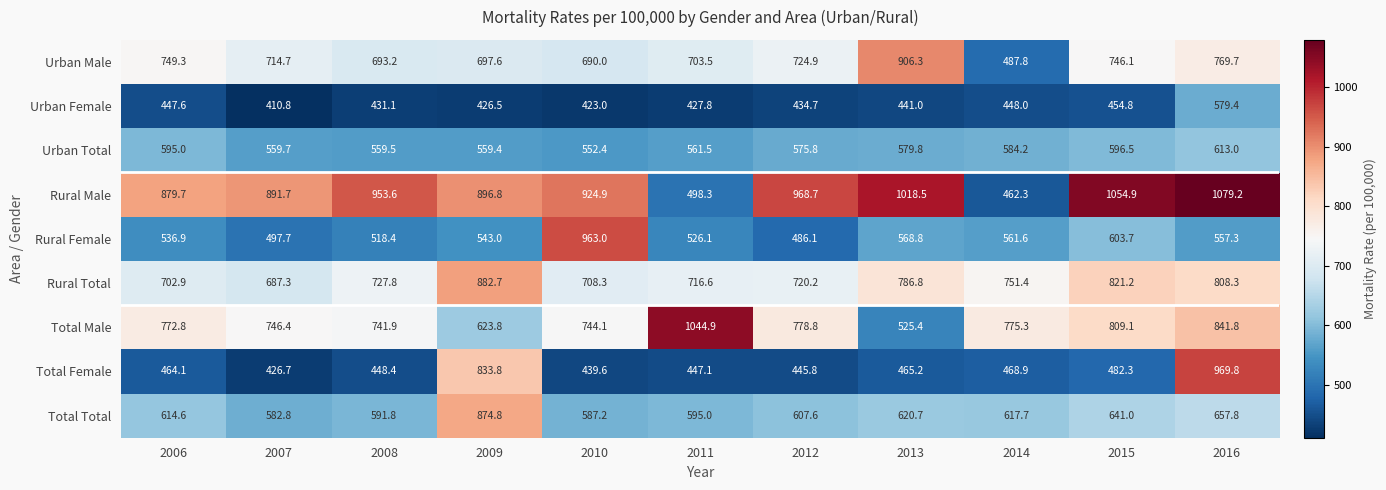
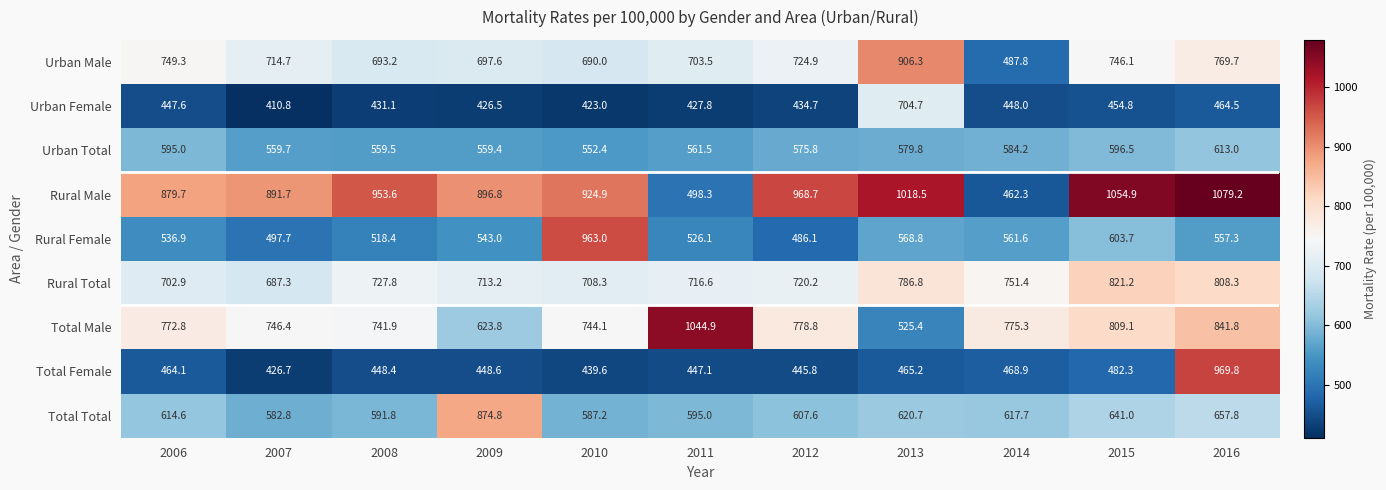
  {
    "Urban Male": {
      "2006": 749.3,
      "2007": 714.7,
      "2008": 693.2,
      "2009": 697.6,
      "2010": 690.0,
      "2011": 703.5,
      "2012": 724.9,
      "2013": 906.3,
      "2014": 487.8,
      "2015": 746.1,
      "2016": 769.7
    },
    "Urban Female": {
      "2006": 447.6,
      "2007": 410.8,
      "2008": 431.1,
      "2009": 426.5,
      "2010": 423.0,
      "2011": 427.8,
      "2012": 434.7,
-     "2013": 441.0,
+     "2013": 704.7,
      "2014": 448.0,
      "2015": 454.8,
-     "2016": 579.4
+     "2016": 464.5
    },
    "Urban Total": {
      "2006": 595.0,
      "2007": 559.7,
      "2008": 559.5,
      "2009": 559.4,
      "2010": 552.4,
      "2011": 561.5,
      "2012": 575.8,
      "2013": 579.8,
      "2014": 584.2,
      "2015": 596.5,
      "2016": 613.0
    },
    "Rural Male": {
      "2006": 879.7,
      "2007": 891.7,
      "2008": 953.6,
      "2009": 896.8,
      "2010": 924.9,
      "2011": 498.3,
      "2012": 968.7,
      "2013": 1018.5,
      "2014": 462.3,
      "2015": 1054.9,
      "2016": 1079.2
    },
    "Rural Female": {
      "2006": 536.9,
      "2007": 497.7,
      "2008": 518.4,
      "2009": 543.0,
      "2010": 963.0,
      "2011": 526.1,
      "2012": 486.1,
      "2013": 568.8,
      "2014": 561.6,
      "2015": 603.7,
      "2016": 557.3
    },
    "Rural Total": {
      "2006": 702.9,
      "2007": 687.3,
      "2008": 727.8,
-     "2009": 882.7,
+     "2009": 713.2,
      "2010": 708.3,
      "2011": 716.6,
      "2012": 720.2,
      "2013": 786.8,
      "2014": 751.4,
      "2015": 821.2,
      "2016": 808.3
    },
    "Total Male": {
      "2006": 772.8,
      "2007": 746.4,
      "2008": 741.9,
      "2009": 623.8,
      "2010": 744.1,
      "2011": 1044.9,
      "2012": 778.8,
      "2013": 525.4,
      "2014": 775.3,
      "2015": 809.1,
      "2016": 841.8
    },
    "Total Female": {
      "2006": 464.1,
      "2007": 426.7,
      "2008": 448.4,
-     "2009": 833.8,
+     "2009": 448.6,
      "2010": 439.6,
      "2011": 447.1,
      "2012": 445.8,
      "2013": 465.2,
      "2014": 468.9,
      "2015": 482.3,
      "2016": 969.8
    },
    "Total Total": {
      "2006": 614.6,
      "2007": 582.8,
      "2008": 591.8,
      "2009": 874.8,
      "2010": 587.2,
      "2011": 595.0,
      "2012": 607.6,
      "2013": 620.7,
      "2014": 617.7,
      "2015": 641.0,
      "2016": 657.8
    }
  }
